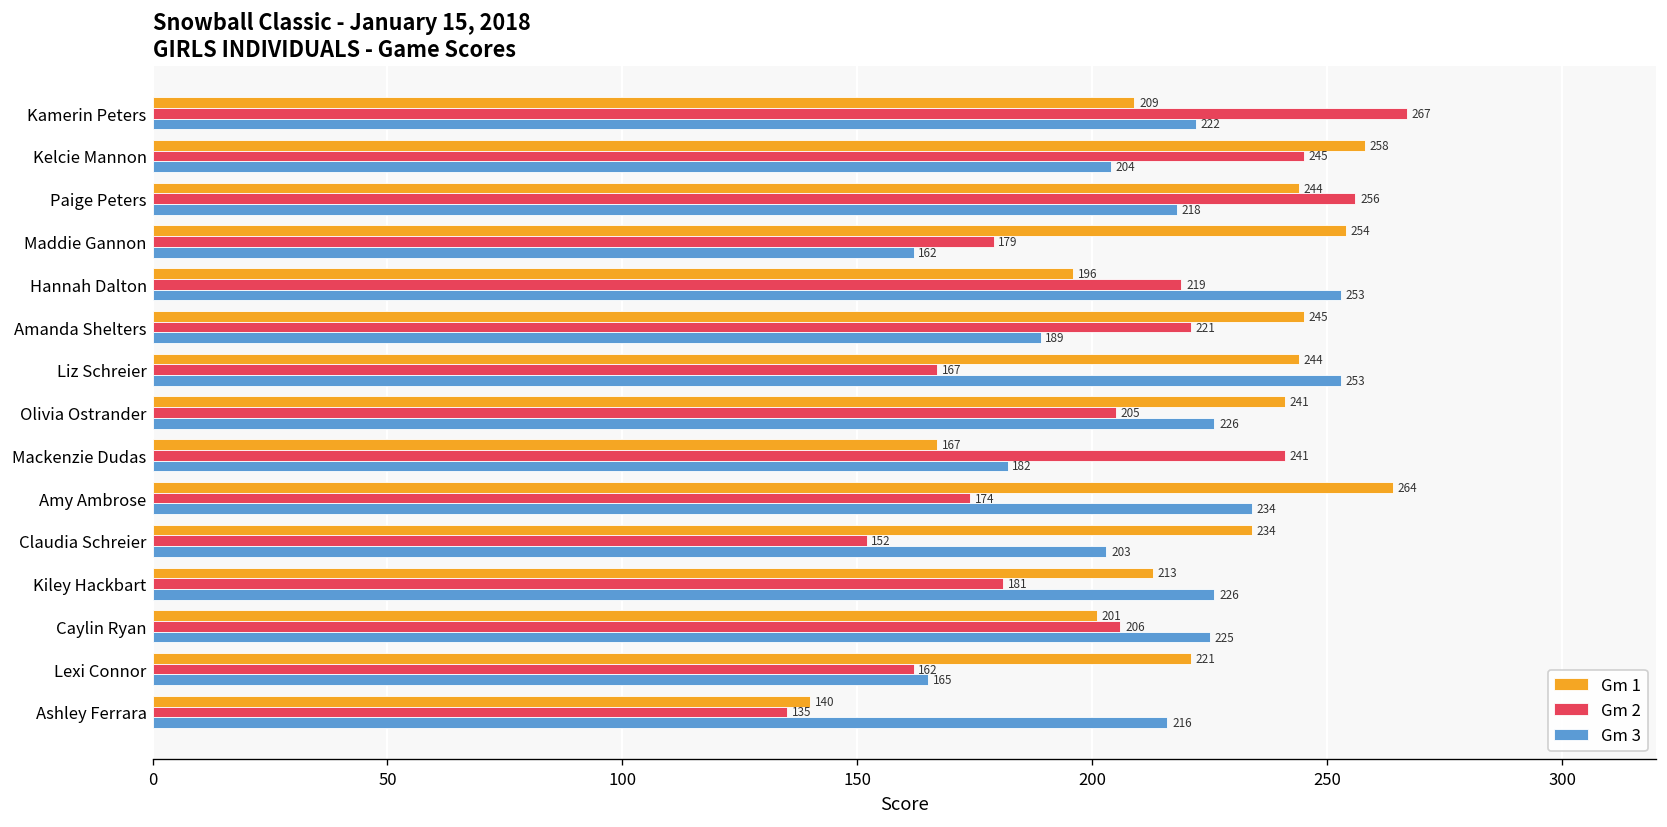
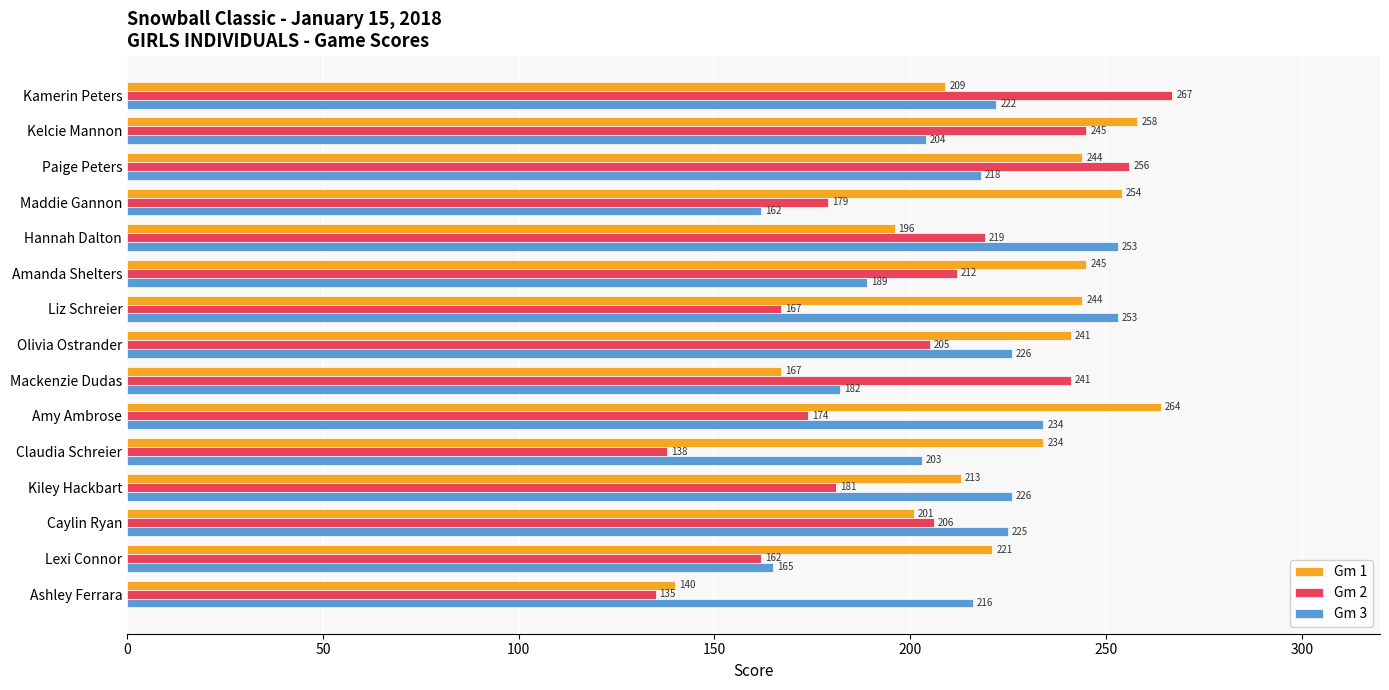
  {
    "Gm 1": {
      "Kamerin Peters": 209,
      "Kelcie Mannon": 258,
      "Paige Peters": 244,
      "Maddie Gannon": 254,
      "Hannah Dalton": 196,
      "Amanda Shelters": 245,
      "Liz Schreier": 244,
      "Olivia Ostrander": 241,
      "Mackenzie Dudas": 167,
      "Amy Ambrose": 264,
      "Claudia Schreier": 234,
      "Kiley Hackbart": 213,
      "Caylin Ryan": 201,
      "Lexi Connor": 221,
      "Ashley Ferrara": 140
    },
    "Gm 2": {
      "Kamerin Peters": 267,
      "Kelcie Mannon": 245,
      "Paige Peters": 256,
      "Maddie Gannon": 179,
      "Hannah Dalton": 219,
-     "Amanda Shelters": 221,
+     "Amanda Shelters": 212,
      "Liz Schreier": 167,
      "Olivia Ostrander": 205,
      "Mackenzie Dudas": 241,
      "Amy Ambrose": 174,
-     "Claudia Schreier": 152,
+     "Claudia Schreier": 138,
      "Kiley Hackbart": 181,
      "Caylin Ryan": 206,
      "Lexi Connor": 162,
      "Ashley Ferrara": 135
    },
    "Gm 3": {
      "Kamerin Peters": 222,
      "Kelcie Mannon": 204,
      "Paige Peters": 218,
      "Maddie Gannon": 162,
      "Hannah Dalton": 253,
      "Amanda Shelters": 189,
      "Liz Schreier": 253,
      "Olivia Ostrander": 226,
      "Mackenzie Dudas": 182,
      "Amy Ambrose": 234,
      "Claudia Schreier": 203,
      "Kiley Hackbart": 226,
      "Caylin Ryan": 225,
      "Lexi Connor": 165,
      "Ashley Ferrara": 216
    }
  }
